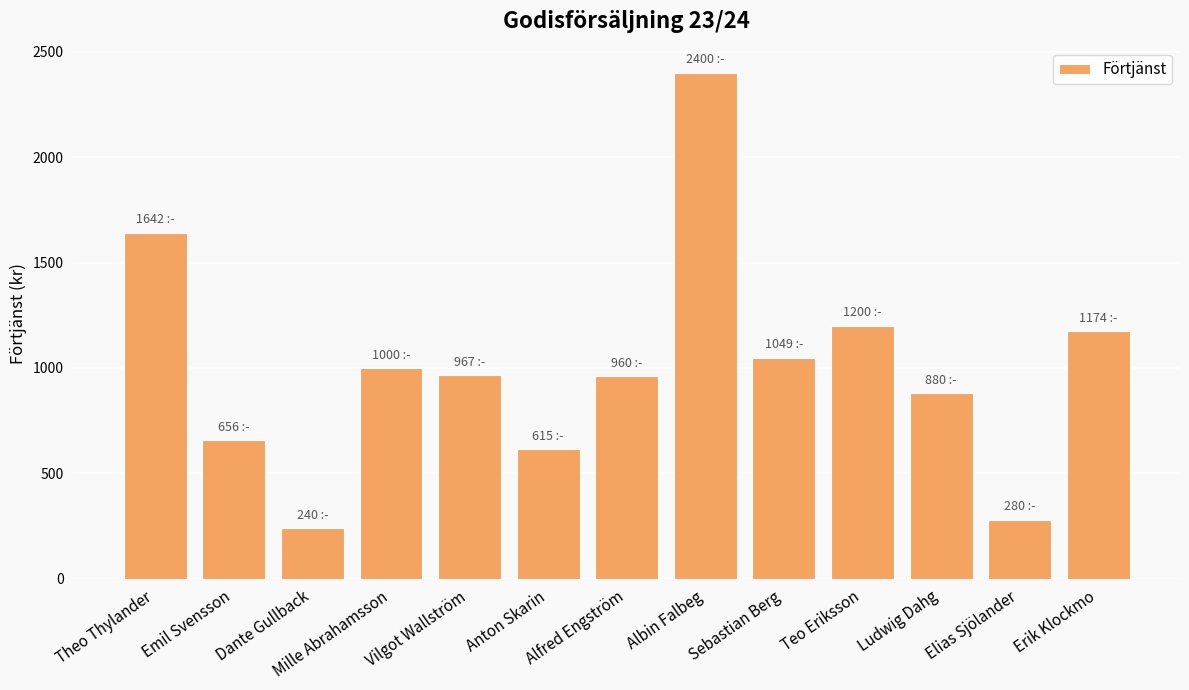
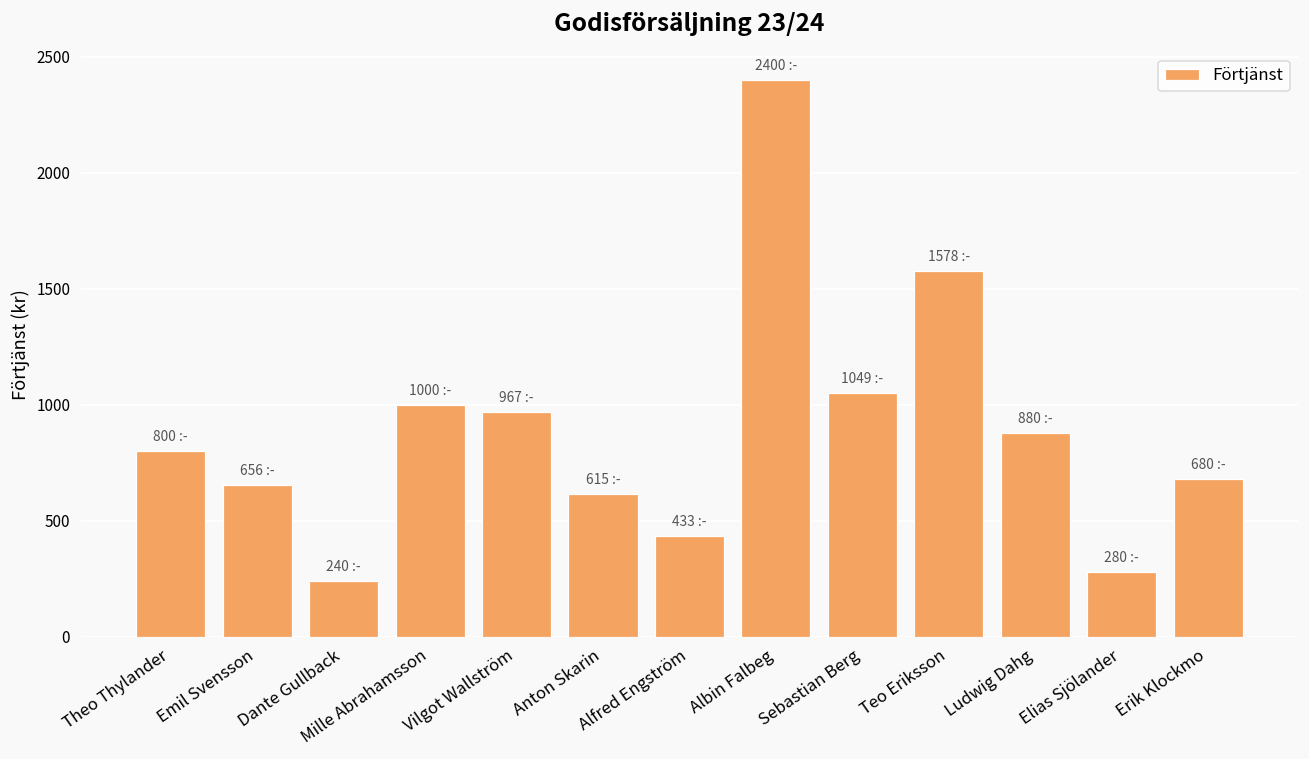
  {
-   "Theo Thylander": 1642,
+   "Theo Thylander": 800,
    "Emil Svensson": 656,
    "Dante Gullback": 240,
    "Mille Abrahamsson": 1000,
    "Vilgot Wallström": 967,
    "Anton Skarin": 615,
-   "Alfred Engström": 960,
+   "Alfred Engström": 433,
    "Albin Falbeg": 2400,
    "Sebastian Berg": 1049,
-   "Teo Eriksson": 1200,
+   "Teo Eriksson": 1578,
    "Ludwig Dahg": 880,
    "Elias Sjölander": 280,
-   "Erik Klockmo": 1174
+   "Erik Klockmo": 680
  }
